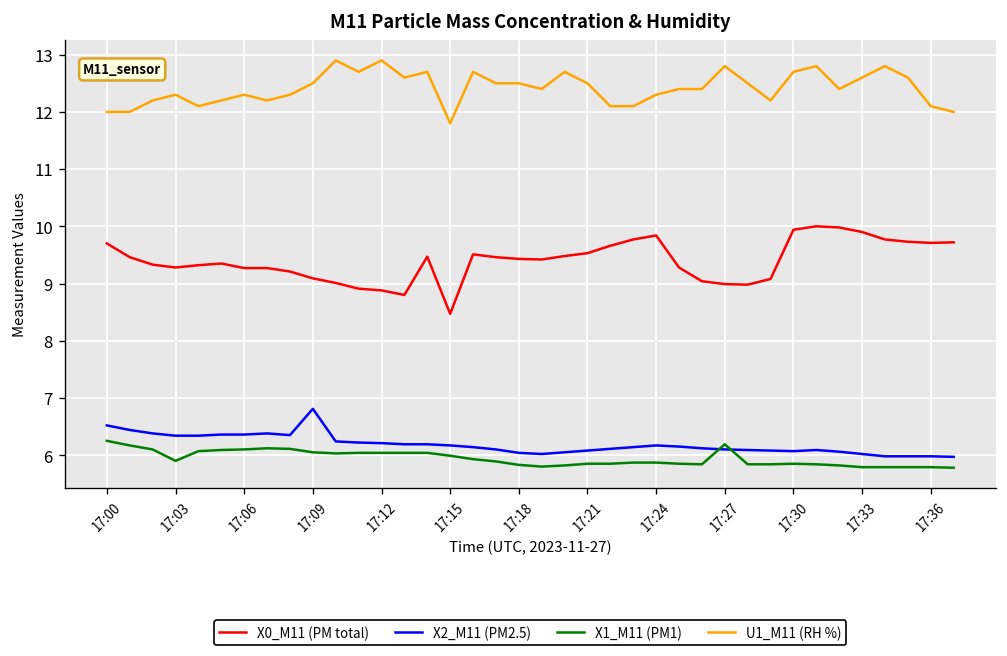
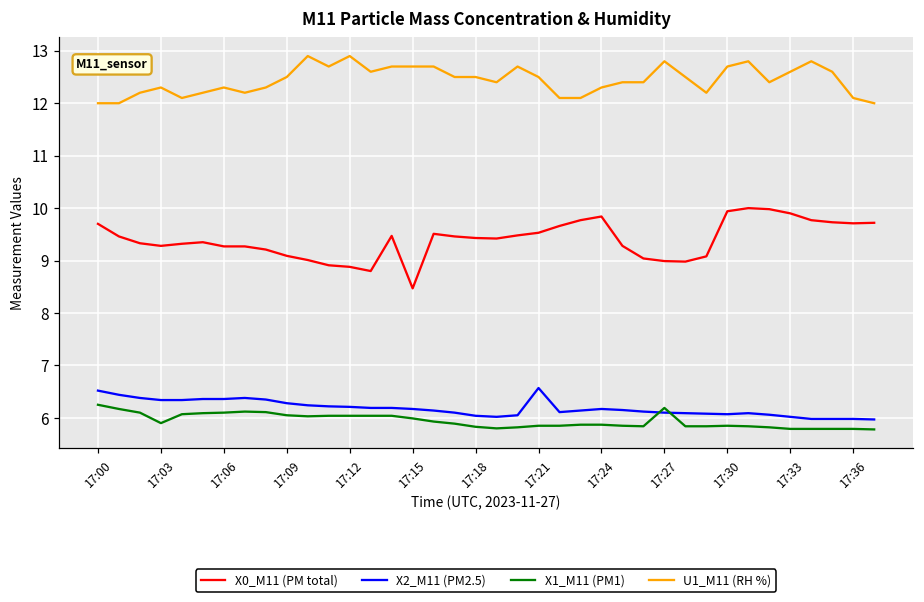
  {
    "X0_M11 (PM total)": {
      "17:00": 9.7,
      "17:03": 9.3,
      "17:06": 9.3,
      "17:09": 9.1,
      "17:12": 8.9,
      "17:15": 8.5,
      "17:18": 9.4,
      "17:21": 9.5,
      "17:24": 9.8,
      "17:27": 9.0,
      "17:30": 9.9,
      "17:33": 9.9,
      "17:36": 9.7
    },
    "X2_M11 (PM2.5)": {
      "17:00": 6.5,
      "17:03": 6.3,
      "17:06": 6.4,
-     "17:09": 6.8,
+     "17:09": 6.3,
      "17:12": 6.2,
      "17:15": 6.2,
      "17:18": 6.0,
-     "17:21": 6.1,
+     "17:21": 6.6,
      "17:24": 6.2,
      "17:27": 6.1,
      "17:30": 6.1,
      "17:33": 6.0,
      "17:36": 6.0
    },
    "X1_M11 (PM1)": {
      "17:00": 6.3,
      "17:03": 5.9,
      "17:06": 6.1,
      "17:09": 6.1,
      "17:12": 6.0,
      "17:15": 6.0,
      "17:18": 5.8,
      "17:21": 5.9,
      "17:24": 5.9,
      "17:27": 6.2,
      "17:30": 5.9,
      "17:33": 5.8,
      "17:36": 5.8
    },
    "U1_M11 (RH %)": {
      "17:00": 12.0,
      "17:03": 12.3,
      "17:06": 12.3,
      "17:09": 12.5,
      "17:12": 12.9,
-     "17:15": 11.8,
+     "17:15": 12.7,
      "17:18": 12.5,
      "17:21": 12.5,
      "17:24": 12.3,
      "17:27": 12.8,
      "17:30": 12.7,
      "17:33": 12.6,
      "17:36": 12.1
    }
  }
